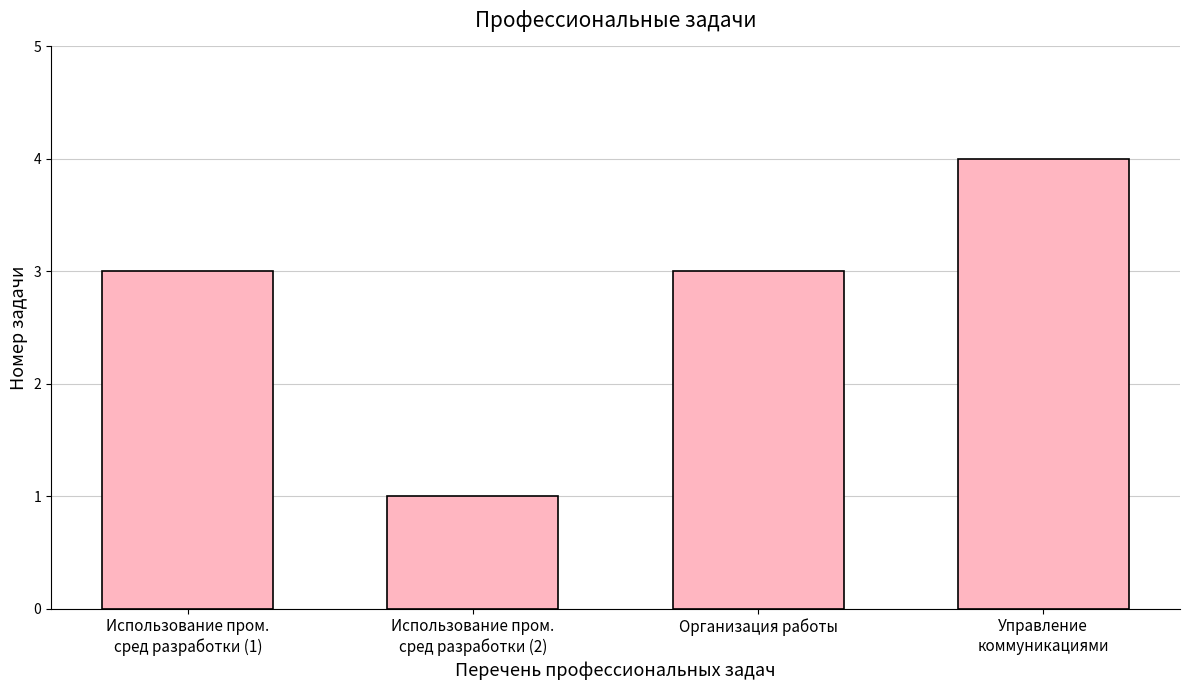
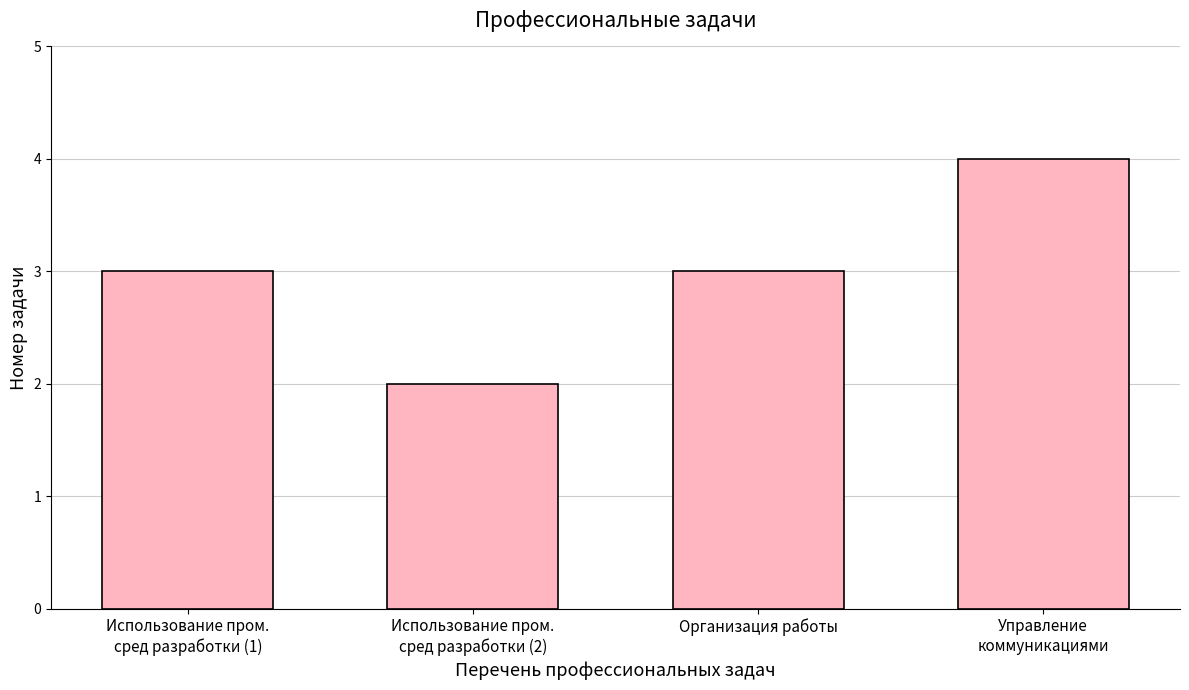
  {
    "Использование пром. сред разработки (1)": 3,
-   "Использование пром. сред разработки (2)": 1,
+   "Использование пром. сред разработки (2)": 2,
    "Организация работы": 3,
    "Управление коммуникациями": 4
  }
